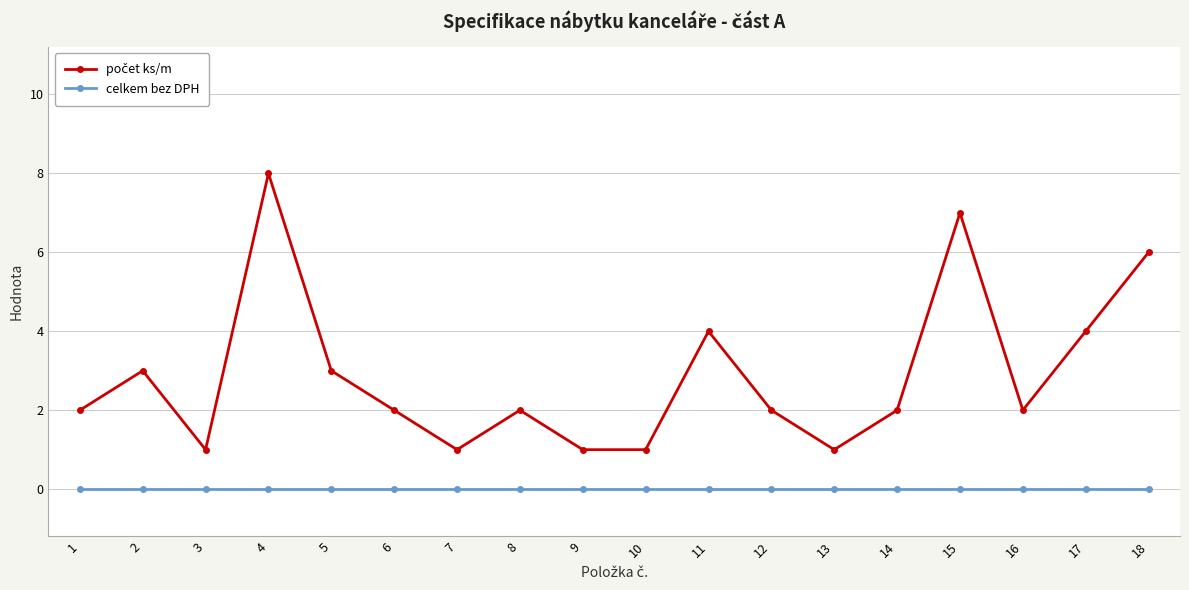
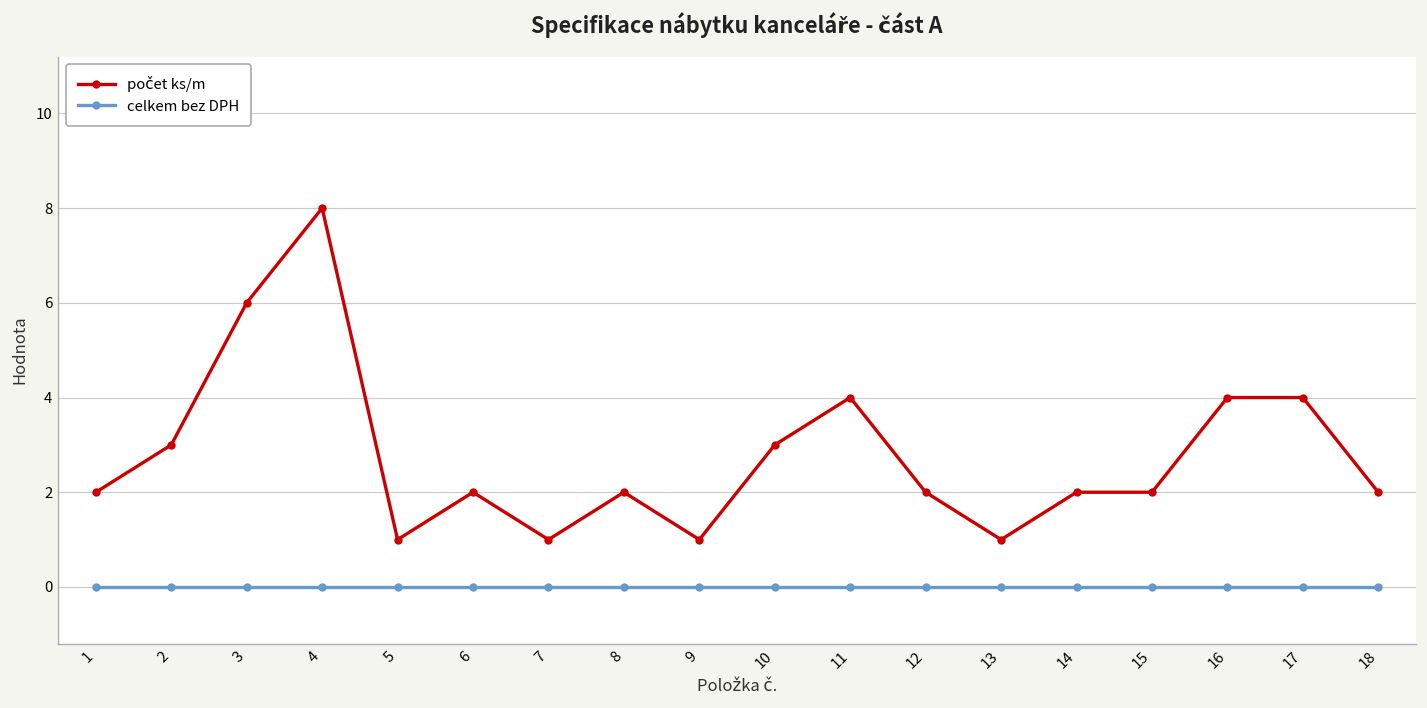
  {
    "počet ks/m": {
      "1": 2,
      "2": 3,
-     "3": 1,
+     "3": 6,
      "4": 8,
-     "5": 3,
+     "5": 1,
      "6": 2,
      "7": 1,
      "8": 2,
      "9": 1,
-     "10": 1,
+     "10": 3,
      "11": 4,
      "12": 2,
      "13": 1,
      "14": 2,
-     "15": 7,
-     "16": 2,
+     "15": 2,
+     "16": 4,
      "17": 4,
-     "18": 6
+     "18": 2
    },
    "celkem bez DPH": {
      "1": 0,
      "2": 0,
      "3": 0,
      "4": 0,
      "5": 0,
      "6": 0,
      "7": 0,
      "8": 0,
      "9": 0,
      "10": 0,
      "11": 0,
      "12": 0,
      "13": 0,
      "14": 0,
      "15": 0,
      "16": 0,
      "17": 0,
      "18": 0
    }
  }
